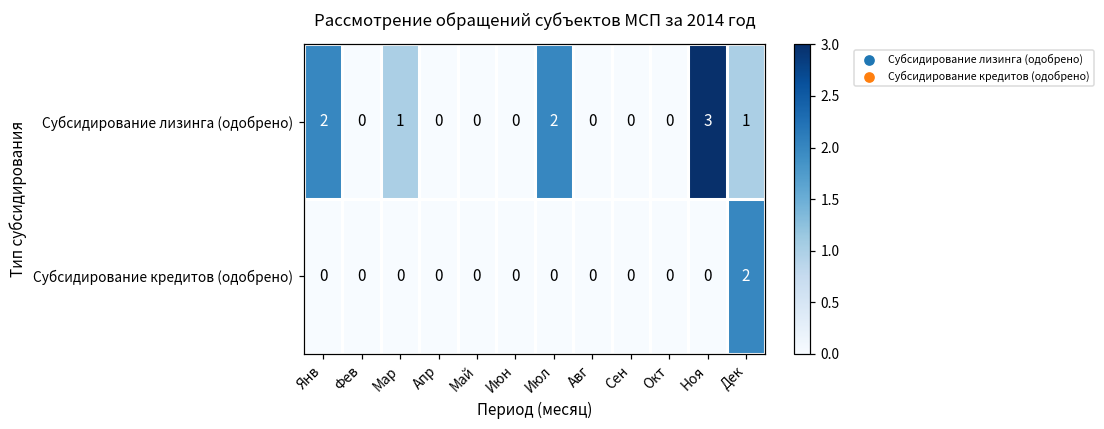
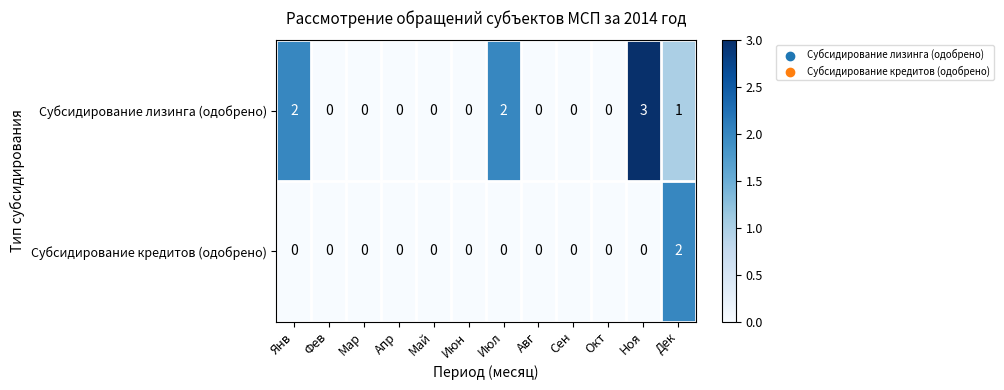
  {
    "Субсидирование лизинга (одобрено)": {
      "Янв": 2,
      "Фев": 0,
-     "Мар": 1,
+     "Мар": 0,
      "Апр": 0,
      "Май": 0,
      "Июн": 0,
      "Июл": 2,
      "Авг": 0,
      "Сен": 0,
      "Окт": 0,
      "Ноя": 3,
      "Дек": 1
    },
    "Субсидирование кредитов (одобрено)": {
      "Янв": 0,
      "Фев": 0,
      "Мар": 0,
      "Апр": 0,
      "Май": 0,
      "Июн": 0,
      "Июл": 0,
      "Авг": 0,
      "Сен": 0,
      "Окт": 0,
      "Ноя": 0,
      "Дек": 2
    }
  }
